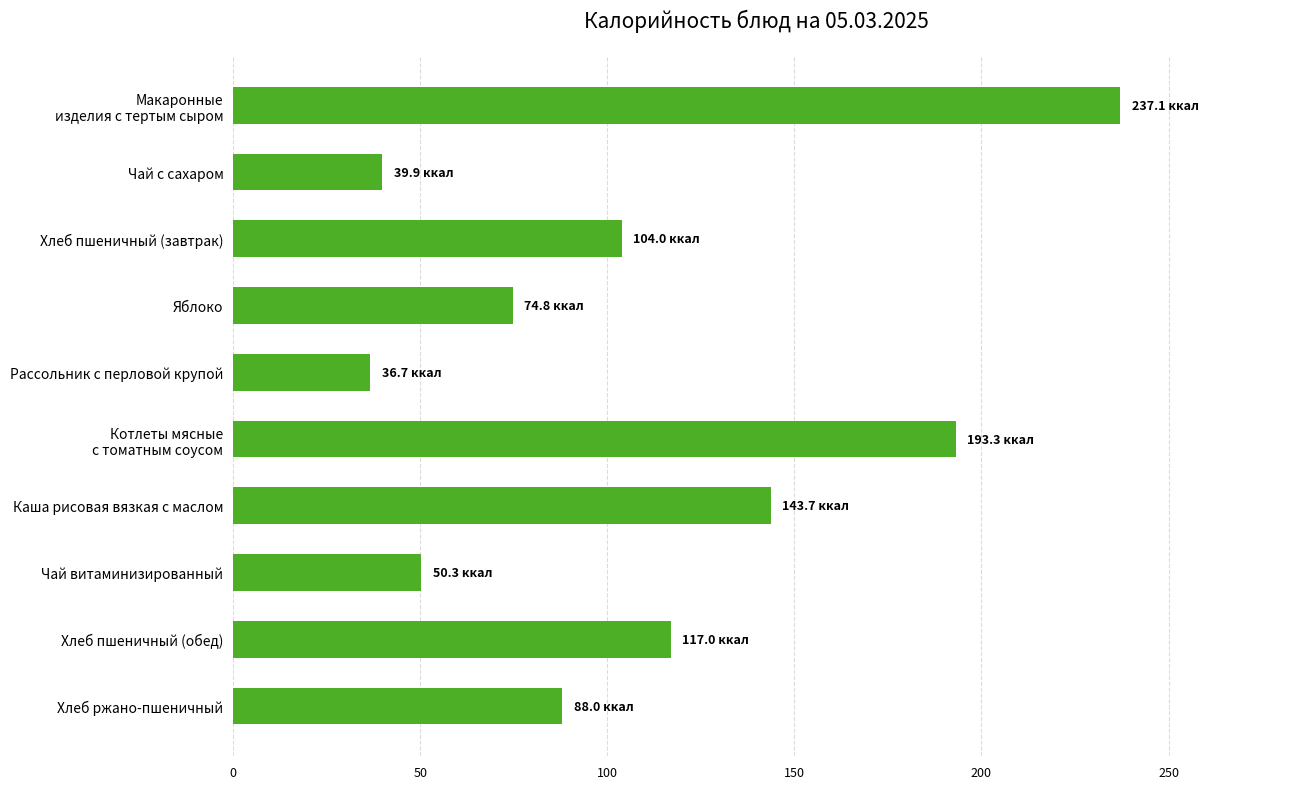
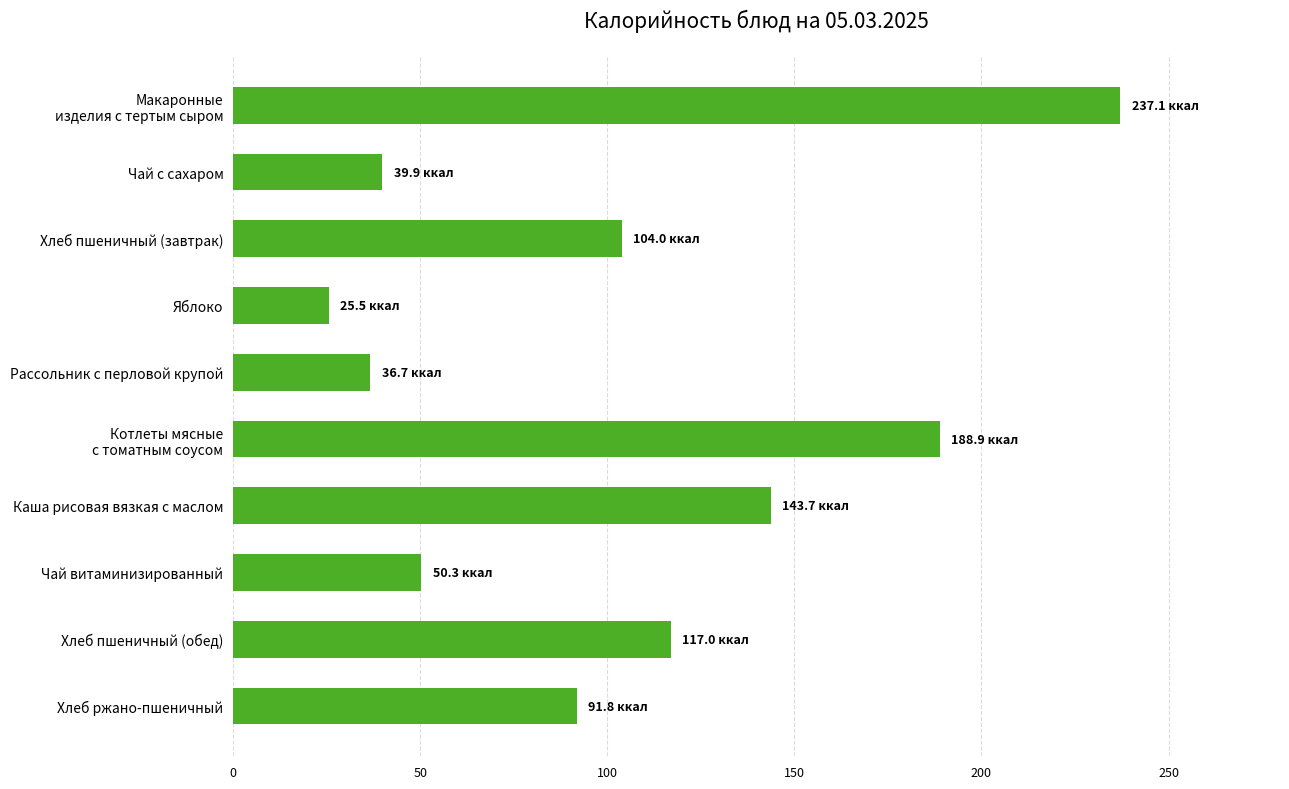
  {
    "Макаронные изделия с тертым сыром": 237.1,
    "Чай с сахаром": 39.9,
    "Хлеб пшеничный (завтрак)": 104.0,
-   "Яблоко": 74.8,
+   "Яблоко": 25.5,
    "Рассольник с перловой крупой": 36.7,
-   "Котлеты мясные с томатным соусом": 193.3,
+   "Котлеты мясные с томатным соусом": 188.9,
    "Каша рисовая вязкая с маслом": 143.7,
    "Чай витаминизированный": 50.3,
    "Хлеб пшеничный (обед)": 117.0,
-   "Хлеб ржано-пшеничный": 88.0
+   "Хлеб ржано-пшеничный": 91.8
  }
